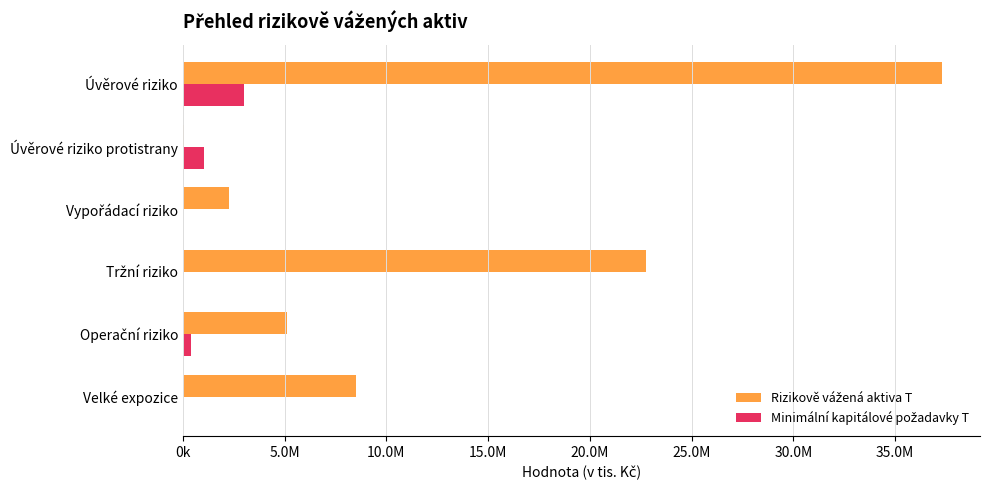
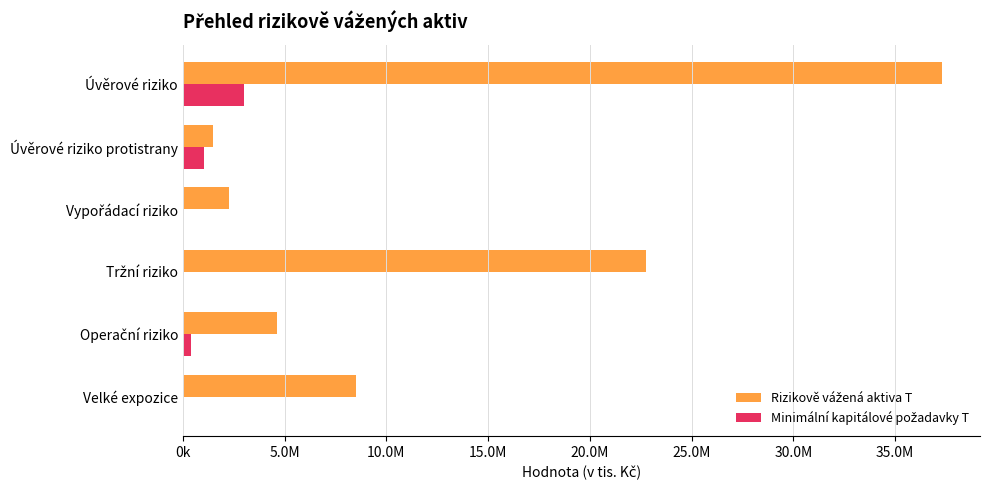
  {
    "Rizikově vážená aktiva T": {
      "Úvěrové riziko": 37300000,
-     "Úvěrové riziko protistrany": 0,
+     "Úvěrové riziko protistrany": 1500000,
      "Vypořádací riziko": 2300000,
      "Tržní riziko": 22800000,
-     "Operační riziko": 5100000,
+     "Operační riziko": 4600000,
      "Velké expozice": 8500000
    },
    "Minimální kapitálové požadavky T": {
      "Úvěrové riziko": 3000000,
      "Úvěrové riziko protistrany": 1000000,
      "Vypořádací riziko": 0,
      "Tržní riziko": 0,
      "Operační riziko": 400000,
      "Velké expozice": 0
    }
  }
